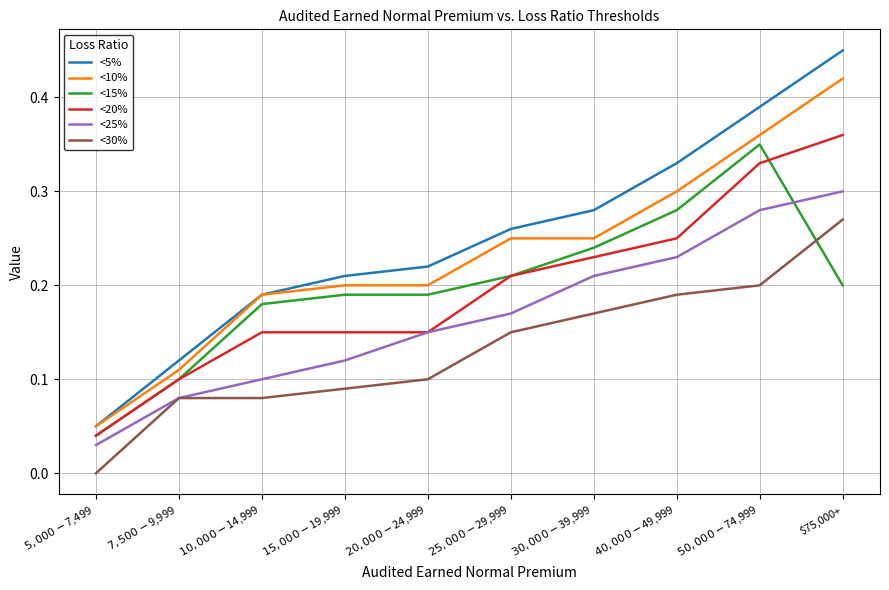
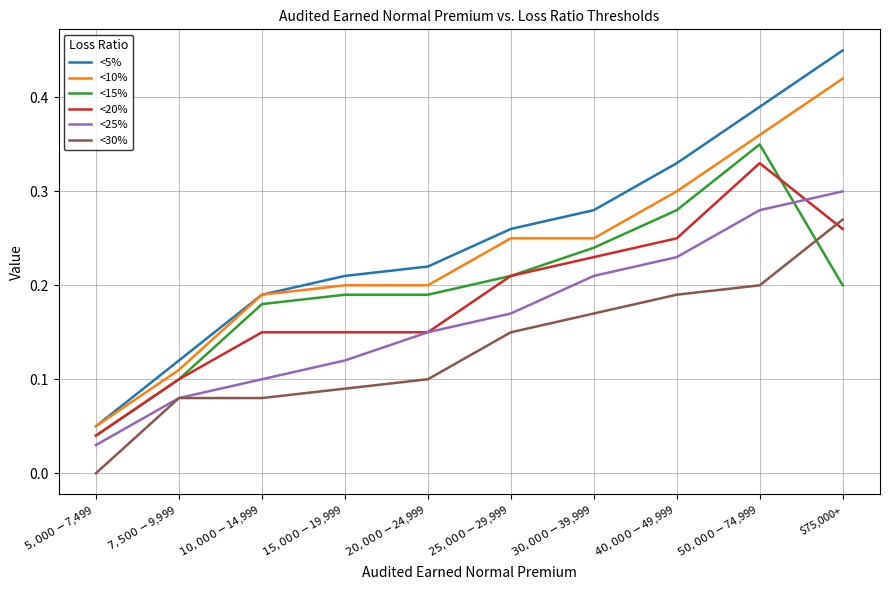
  {
    "<5%": {
      "$75,000+": 0.45
    },
    "<10%": {
      "$75,000+": 0.42
    },
    "<15%": {
      "$75,000+": 0.20
    },
    "<20%": {
-     "$75,000+": 0.36
+     "$75,000+": 0.26
    },
    "<25%": {
      "$75,000+": 0.30
    },
    "<30%": {
      "$75,000+": 0.27
    }
  }
